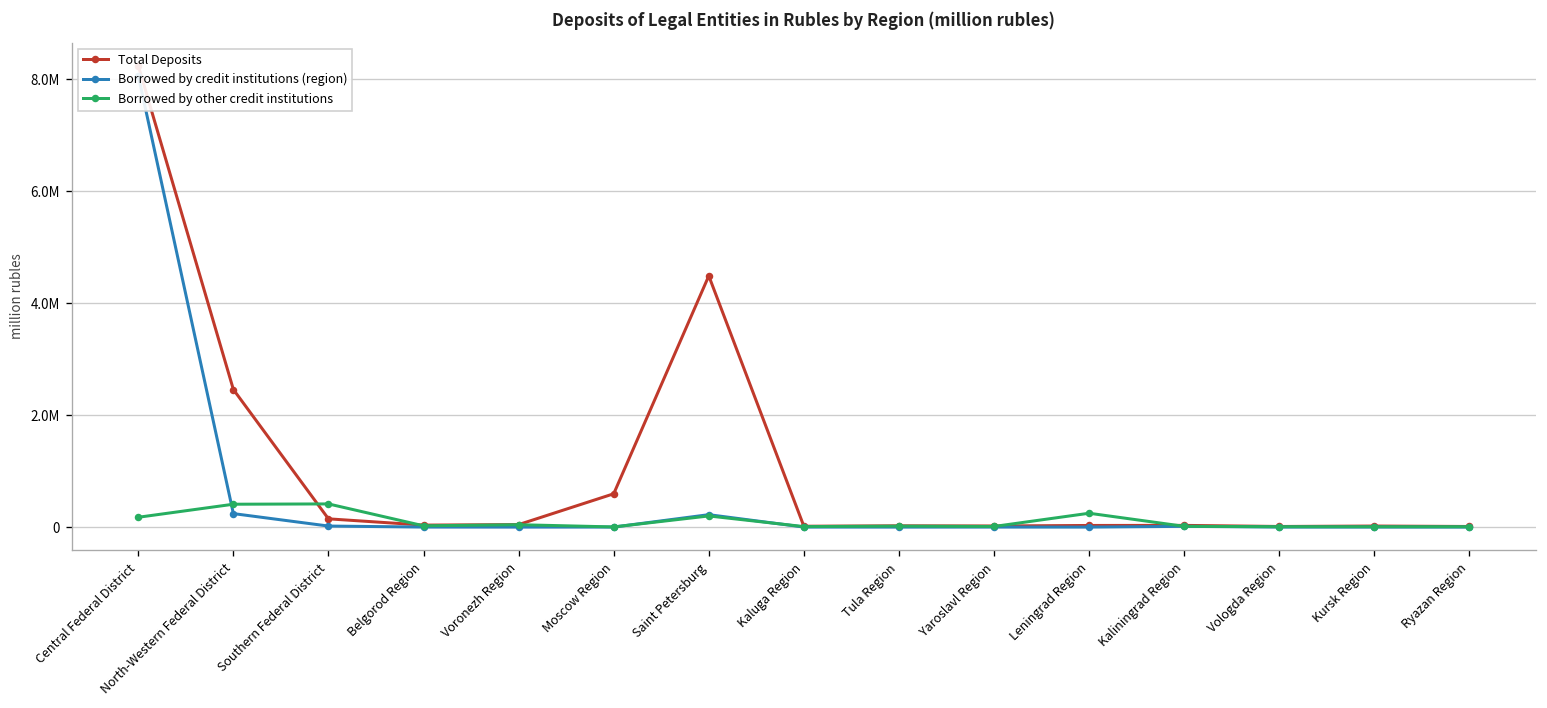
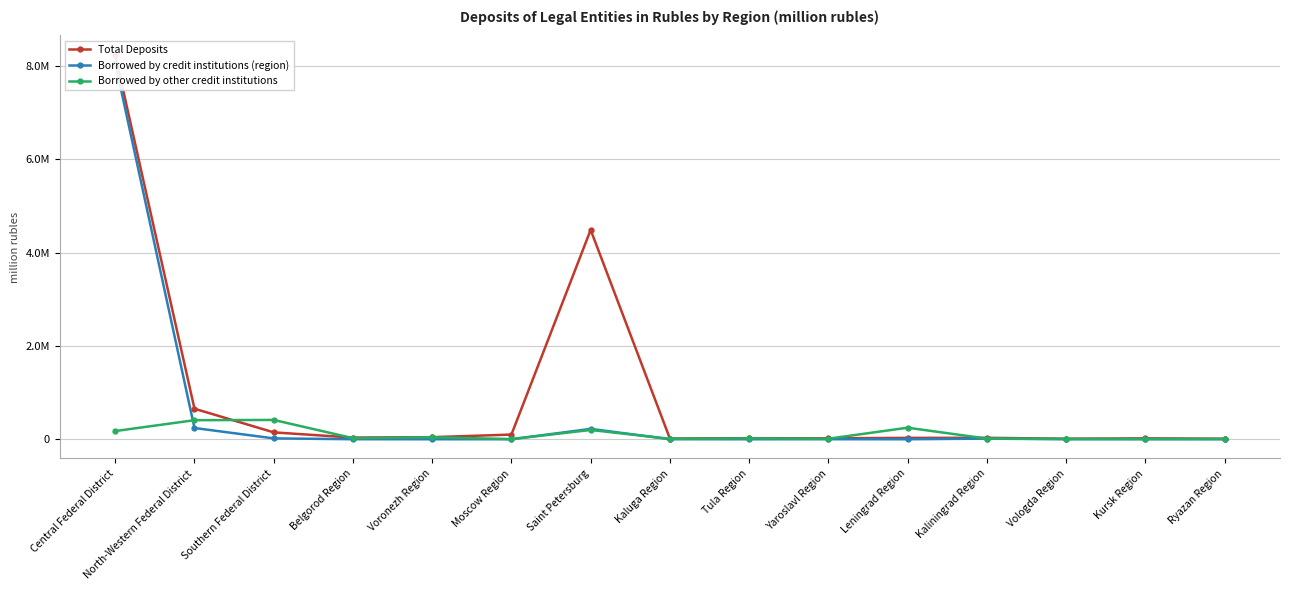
  {
    "Total Deposits": {
-     "North-Western Federal District": 2500000,
+     "North-Western Federal District": 700000,
      "Southern Federal District": 100000,
-     "Moscow Region": 600000,
+     "Moscow Region": 100000,
      "Saint Petersburg": 4500000
    },
    "Borrowed by credit institutions (region)": {
      "North-Western Federal District": 200000,
      "Southern Federal District": 0
    },
    "Borrowed by other credit institutions": {
      "Central Federal District": 200000,
      "North-Western Federal District": 400000,
      "Southern Federal District": 400000,
      "Leningrad Region": 200000
    }
  }
